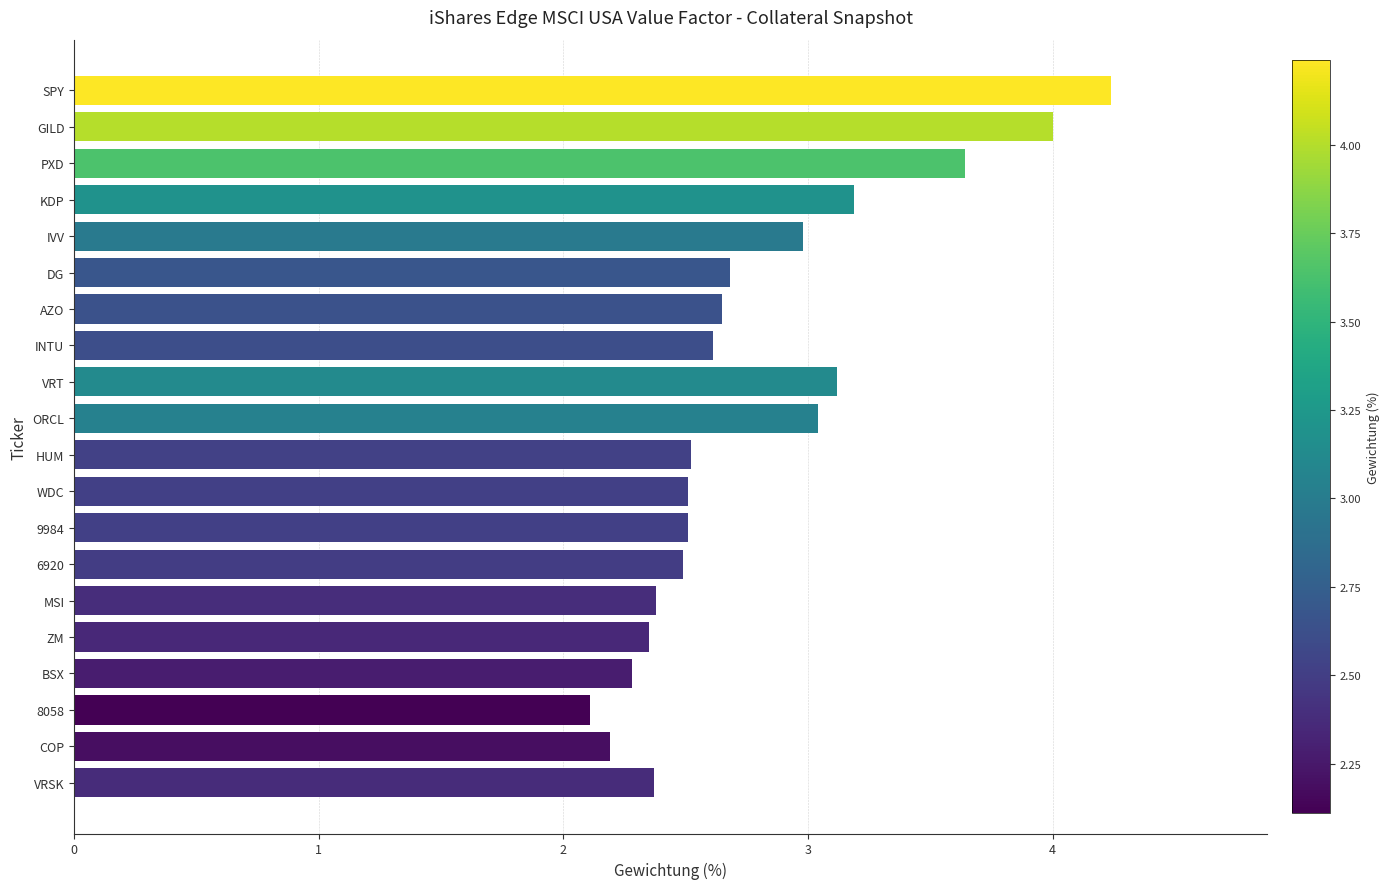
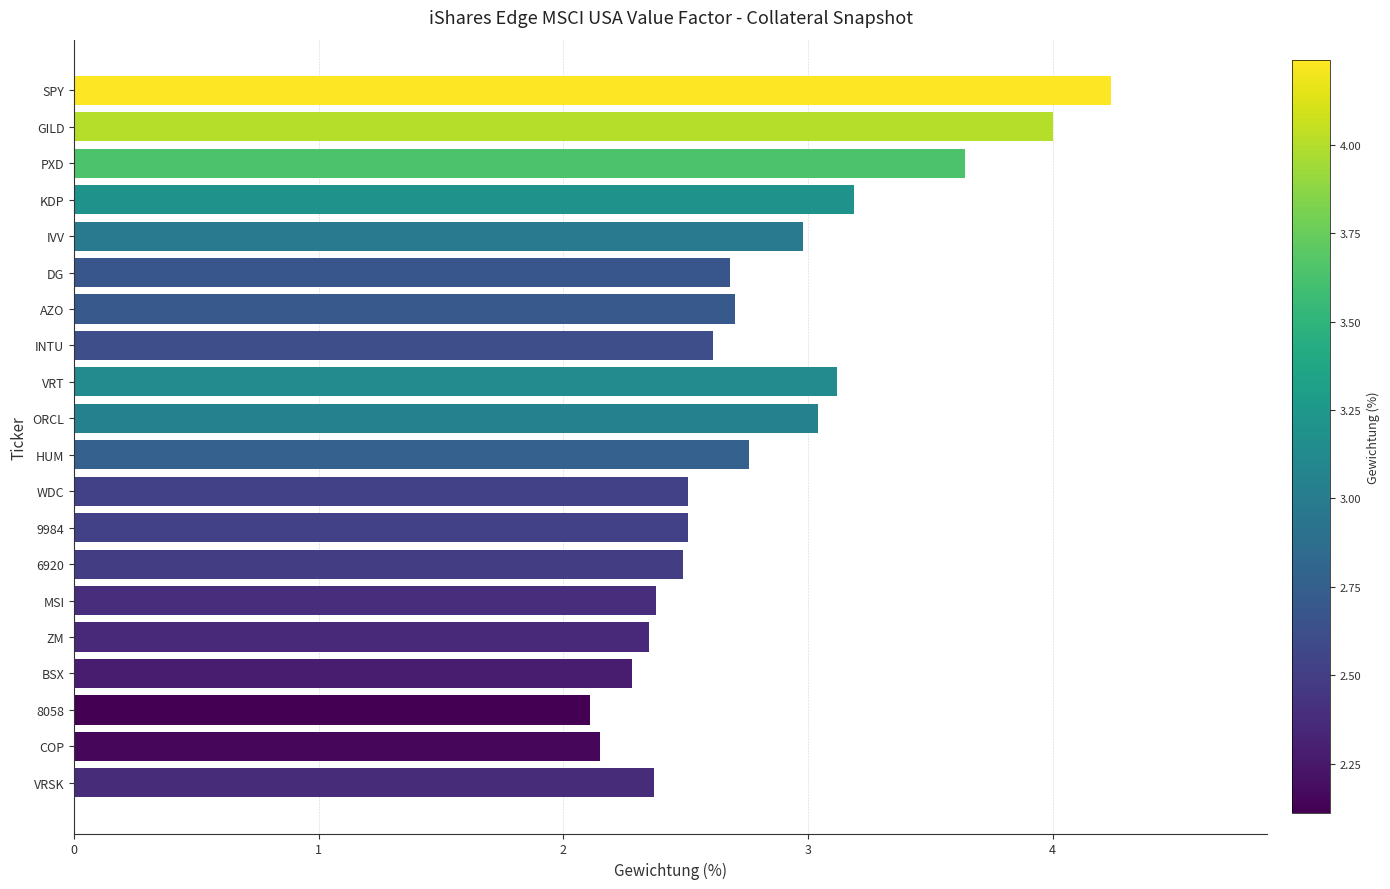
  {
    "SPY": 4.24,
    "GILD": 4.00,
    "PXD": 3.64,
    "KDP": 3.19,
    "IVV": 2.98,
    "DG": 2.68,
-   "AZO": 2.65,
+   "AZO": 2.70,
    "INTU": 2.61,
    "VRT": 3.12,
    "ORCL": 3.04,
-   "HUM": 2.52,
+   "HUM": 2.76,
    "WDC": 2.51,
    "9984": 2.51,
    "6920": 2.49,
    "MSI": 2.38,
    "ZM": 2.35,
    "BSX": 2.28,
    "8058": 2.11,
-   "COP": 2.19,
+   "COP": 2.15,
    "VRSK": 2.37
  }
